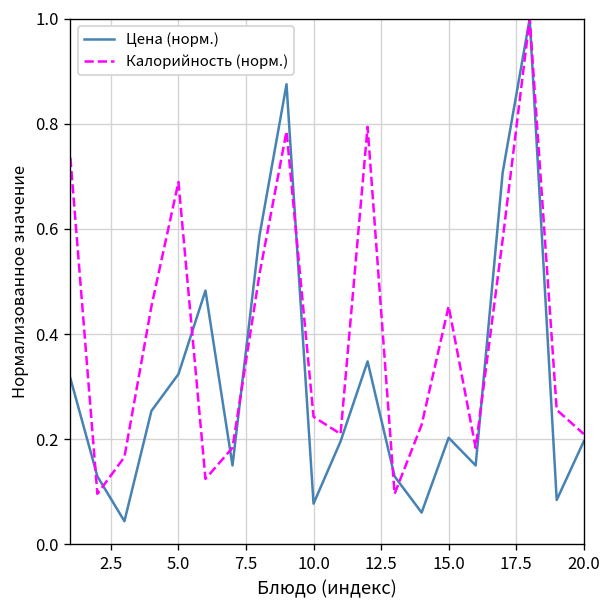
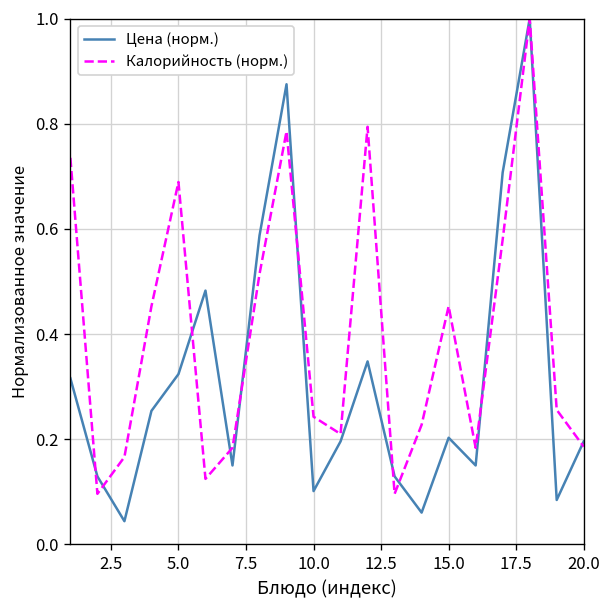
  {
    "Цена (норм.)": {
      "5.0": 0.32,
-     "10.0": 0.08,
+     "10.0": 0.10,
      "15.0": 0.20,
      "20.0": 0.20
    },
    "Калорийность (норм.)": {
      "5.0": 0.69,
      "10.0": 0.24,
      "15.0": 0.45,
-     "20.0": 0.21
+     "20.0": 0.19
    }
  }
